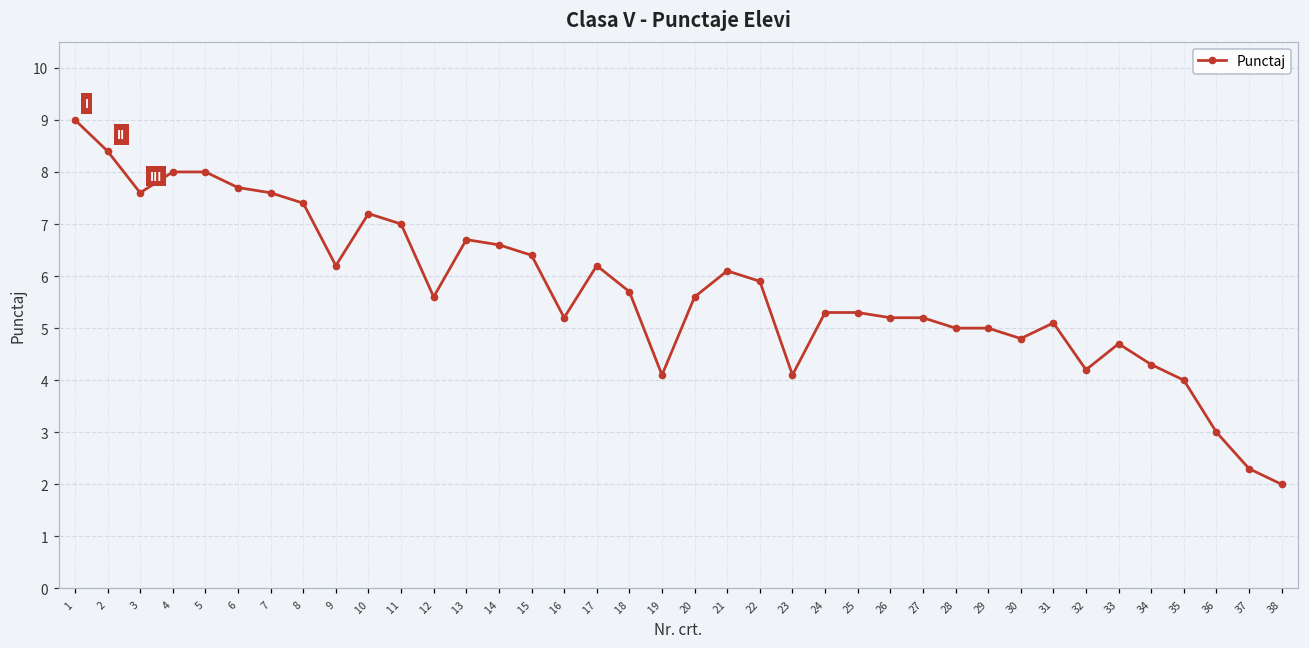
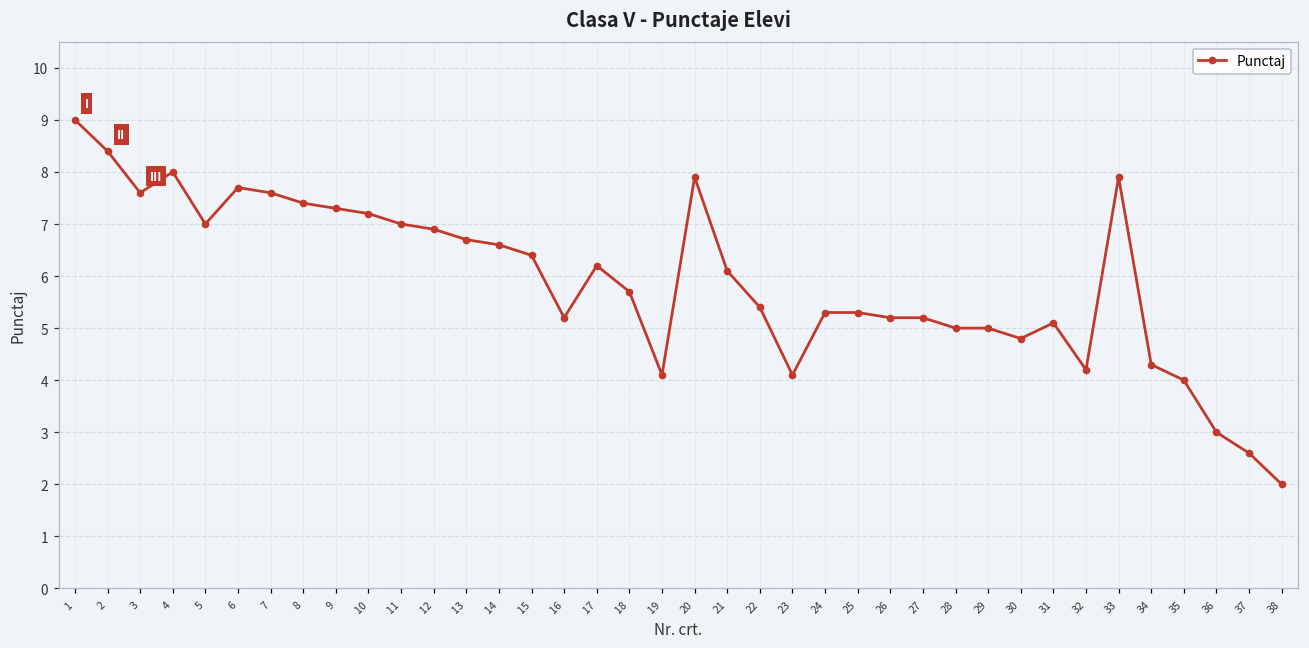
  {
    "1": 9.0,
    "2": 8.4,
    "3": 7.6,
    "4": 8.0,
-   "5": 8,
+   "5": 7,
    "6": 7.7,
    "7": 7.6,
    "8": 7.4,
-   "9": 6.2,
+   "9": 7.3,
    "10": 7.2,
    "11": 7.0,
-   "12": 5.6,
+   "12": 6.9,
    "13": 6.7,
    "14": 6.6,
    "15": 6.4,
    "16": 5.2,
    "17": 6.2,
    "18": 5.7,
    "19": 4.1,
-   "20": 5.6,
+   "20": 7.9,
    "21": 6.1,
-   "22": 5.9,
+   "22": 5.4,
    "23": 4.1,
    "24": 5.3,
    "25": 5.3,
    "26": 5.2,
    "27": 5.2,
    "28": 5.0,
    "29": 5.0,
    "30": 4.8,
    "31": 5.1,
    "32": 4.2,
-   "33": 4.7,
+   "33": 7.9,
    "34": 4.3,
    "35": 4.0,
    "36": 3.0,
-   "37": 2.3,
+   "37": 2.6,
    "38": 2.0
  }
